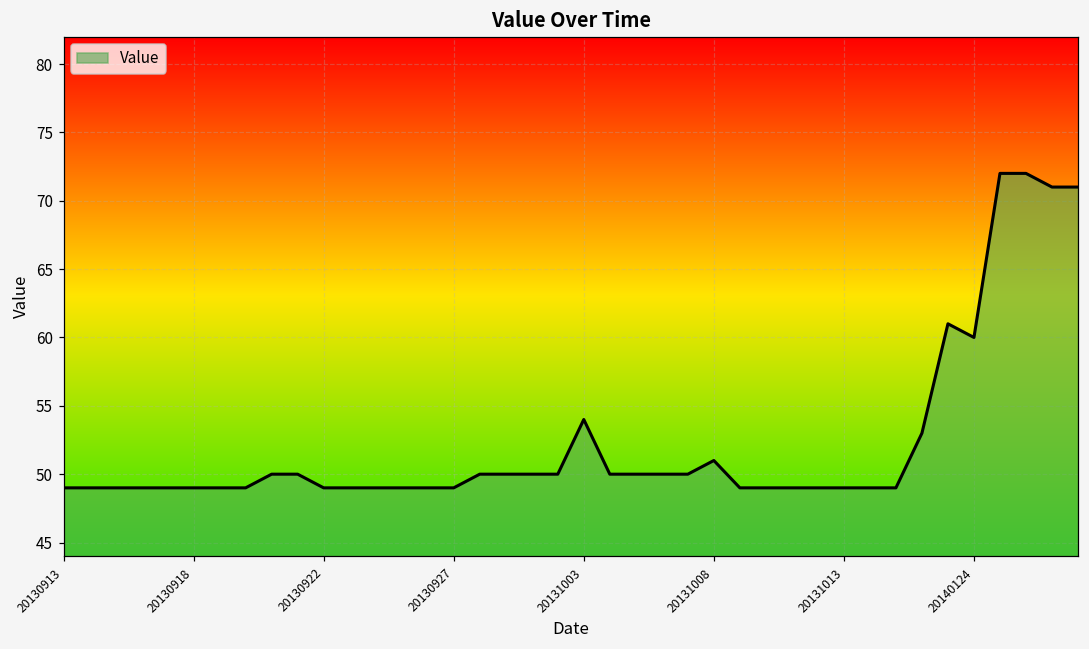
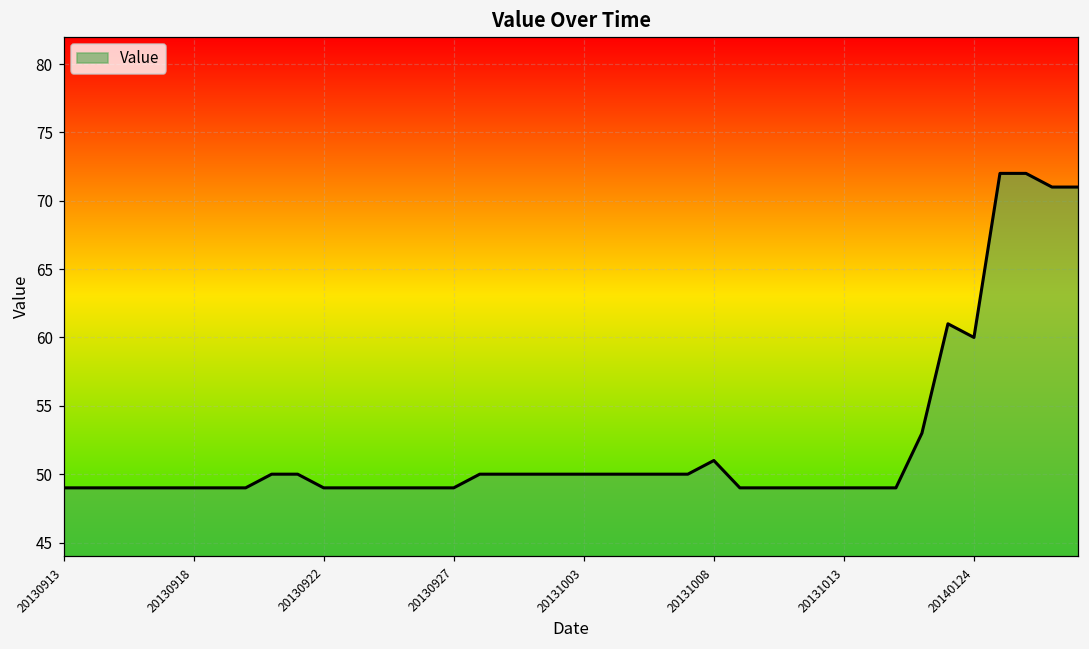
  {
    "20130913": 49,
    "20130918": 49,
    "20130922": 49,
    "20130927": 49,
-   "20131003": 54,
+   "20131003": 50,
    "20131008": 51,
    "20131013": 49,
    "20140124": 60
  }
